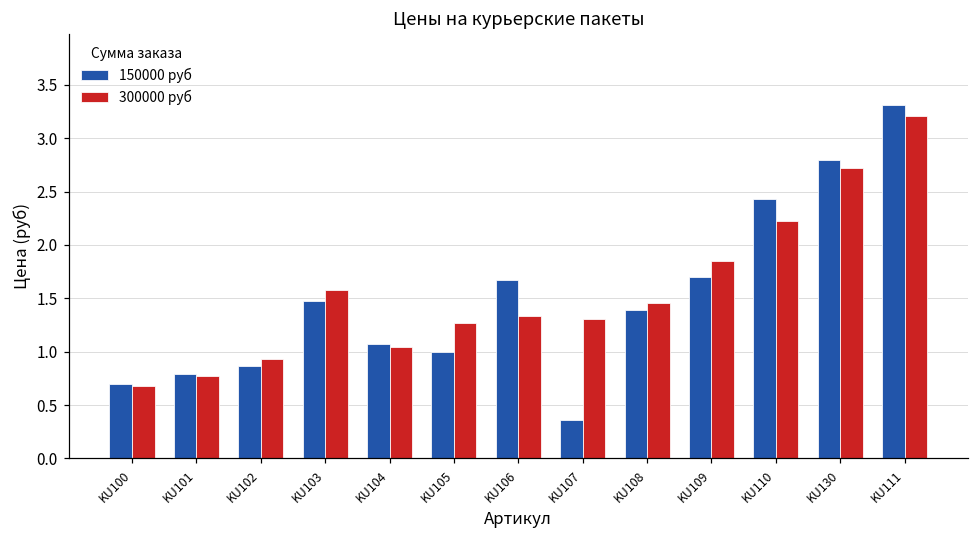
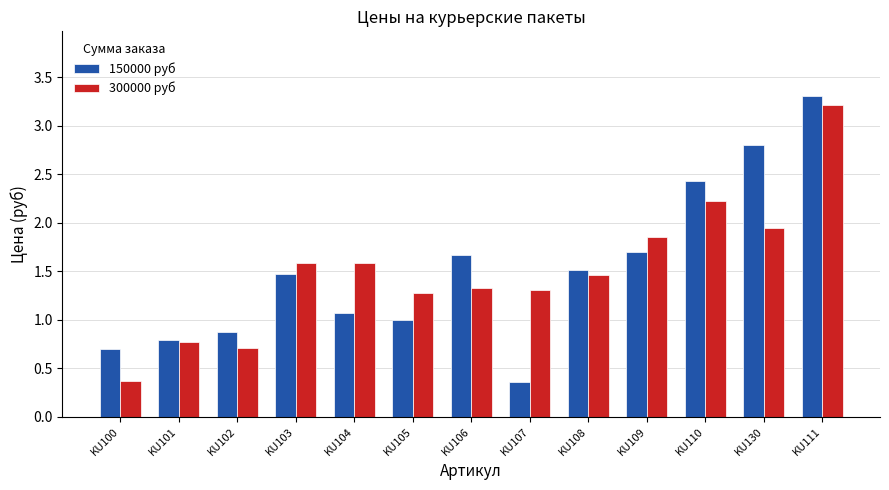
  {
    "150000 руб": {
      "KU100": 0.7,
      "KU101": 0.8,
      "KU102": 0.9,
      "KU103": 1.5,
      "KU104": 1.1,
      "KU105": 1.0,
      "KU106": 1.7,
      "KU107": 0.4,
-     "KU108": 1.4,
+     "KU108": 1.5,
      "KU109": 1.7,
      "KU110": 2.4,
      "KU130": 2.8,
      "KU111": 3.3
    },
    "300000 руб": {
-     "KU100": 0.7,
+     "KU100": 0.4,
      "KU101": 0.8,
-     "KU102": 0.9,
+     "KU102": 0.7,
      "KU103": 1.6,
-     "KU104": 1.0,
+     "KU104": 1.6,
      "KU105": 1.3,
      "KU106": 1.3,
      "KU107": 1.3,
      "KU108": 1.5,
      "KU109": 1.9,
      "KU110": 2.2,
-     "KU130": 2.7,
+     "KU130": 2.0,
      "KU111": 3.2
    }
  }
